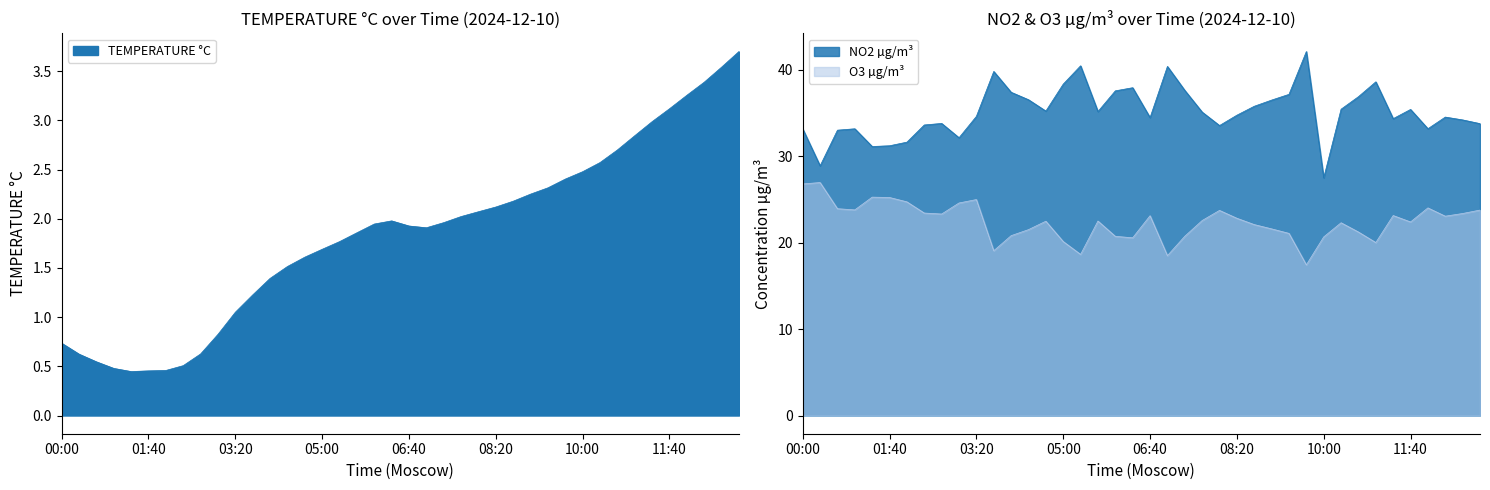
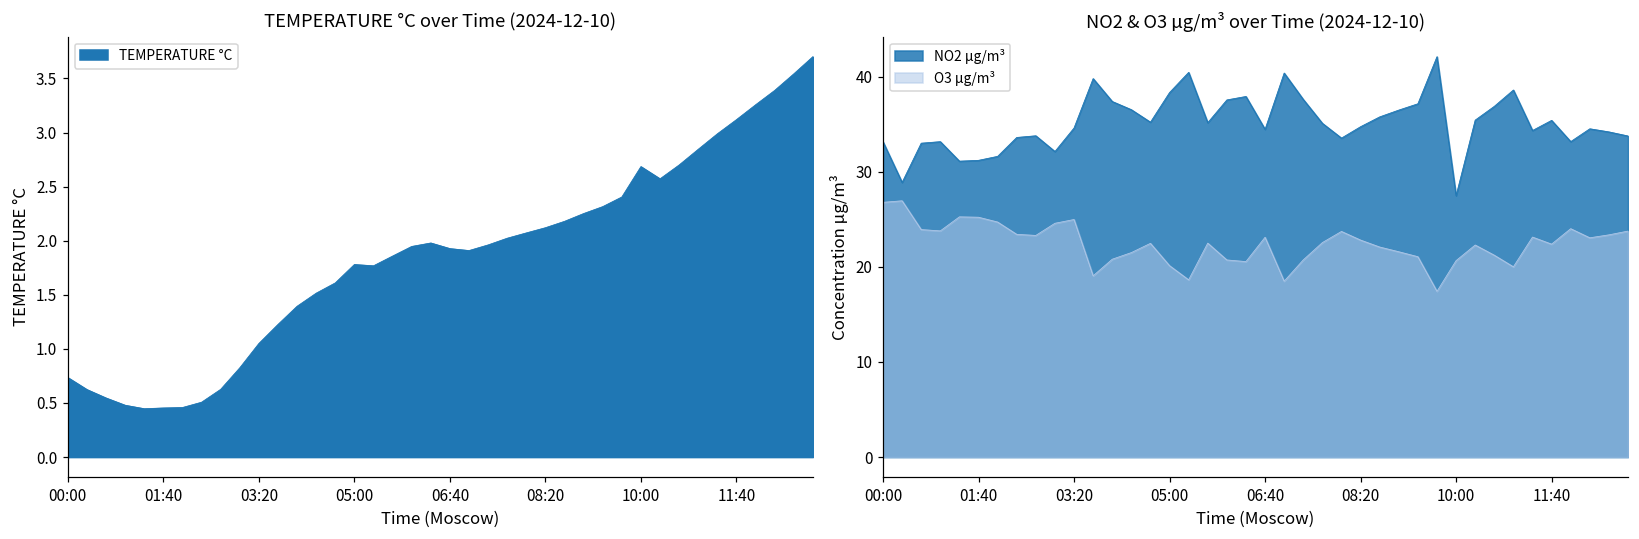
  {
    "TEMPERATURE °C over Time (2024-12-10)": {
      "00:00": 0.7,
      "01:40": 0.5,
      "03:20": 1.1,
-     "05:00": 1.7,
+     "05:00": 1.8,
      "06:40": 1.9,
      "08:20": 2.1,
-     "10:00": 2.5,
+     "10:00": 2.7,
      "11:40": 3.1
    },
    "NO2 & O3 µg/m³ over Time (2024-12-10)": {
      "NO2 µg/m³": {
        "00:00": 33,
        "01:40": 31,
        "03:20": 35,
        "05:00": 38,
        "06:40": 34,
        "08:20": 35,
        "10:00": 27,
        "11:40": 35
      },
      "O3 µg/m³": {
        "00:00": 27,
        "01:40": 25,
        "03:20": 25,
        "05:00": 20,
        "06:40": 23,
        "08:20": 23,
        "10:00": 21,
        "11:40": 22
      }
    }
  }
